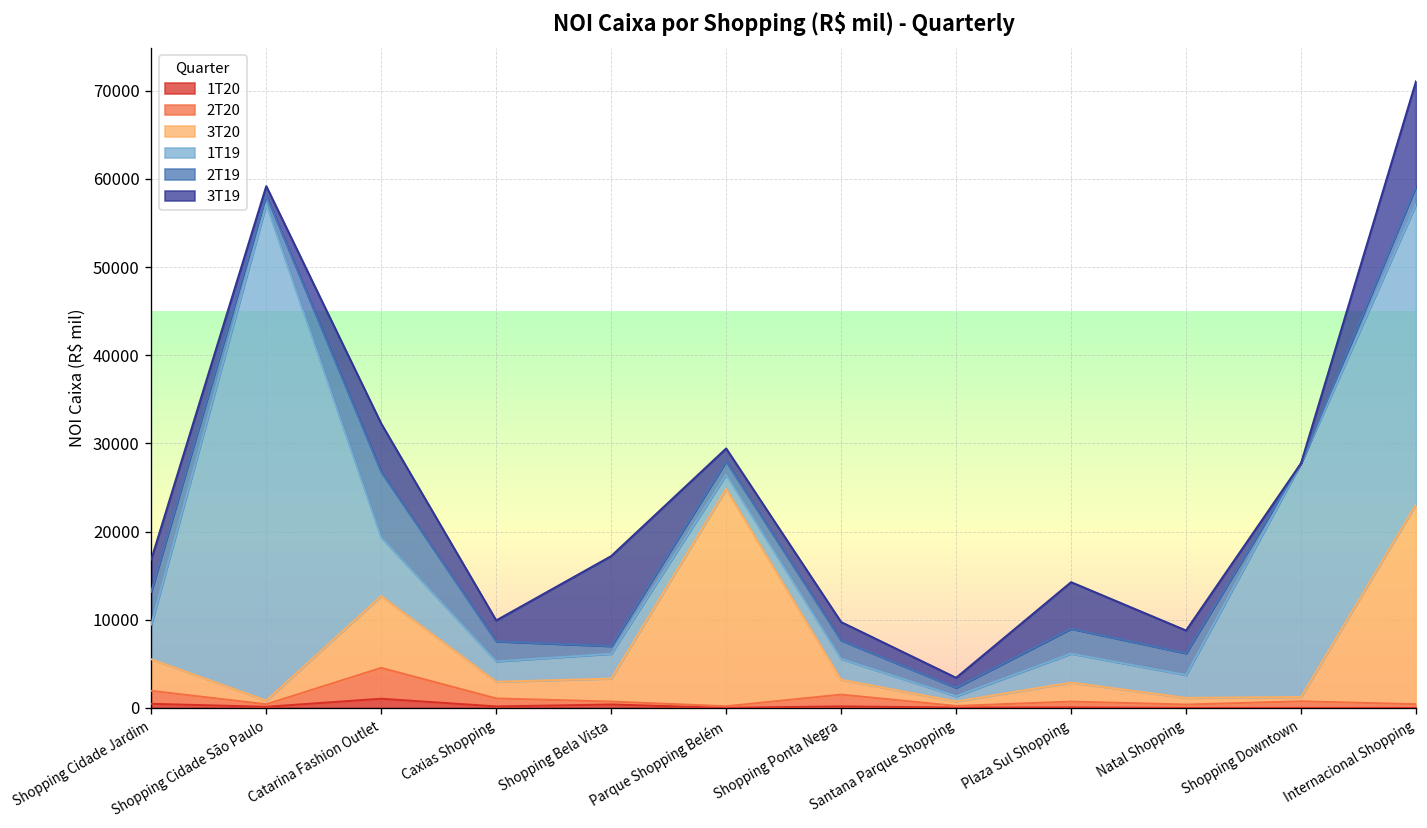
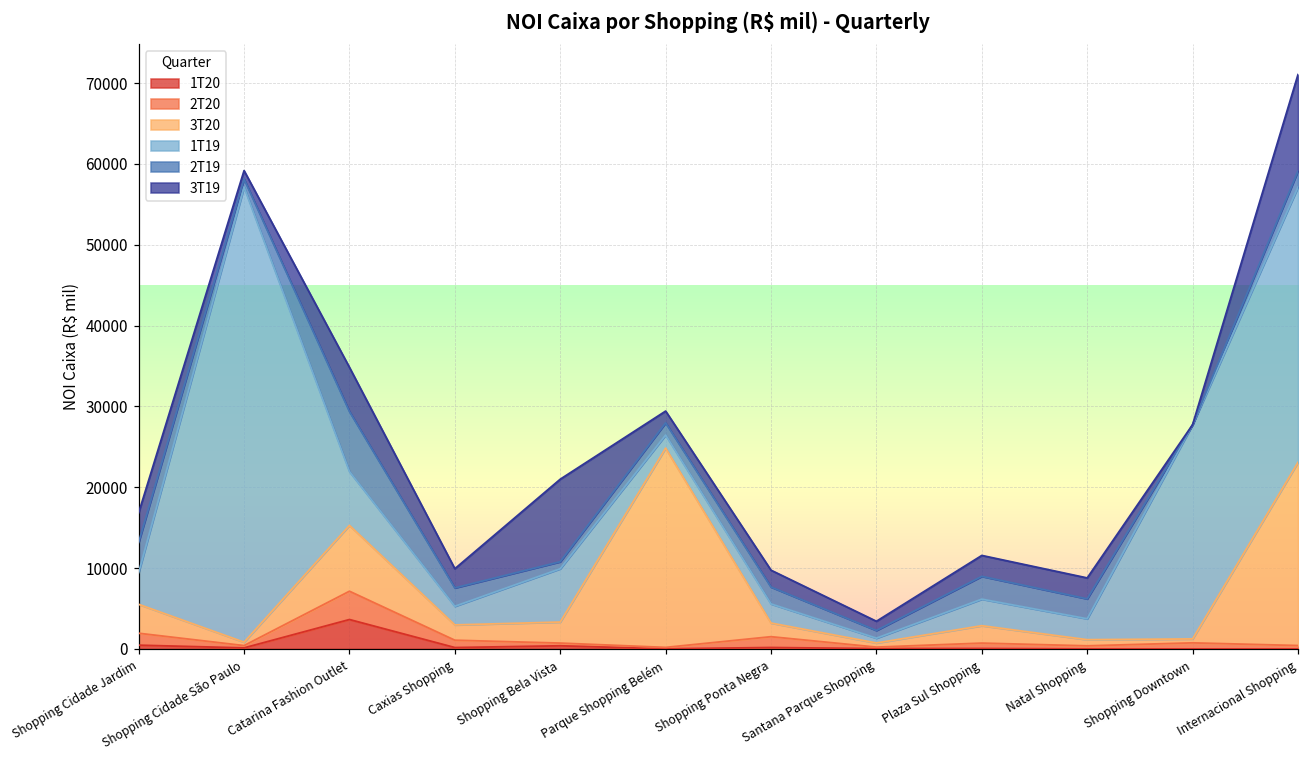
  {
    "1T20": {
      "Shopping Cidade Jardim": 0,
-     "Catarina Fashion Outlet": 1000,
+     "Catarina Fashion Outlet": 4000,
      "Caxias Shopping": 0,
      "Shopping Ponta Negra": 0,
      "Plaza Sul Shopping": 0,
      "Natal Shopping": 0,
      "Shopping Downtown": 0,
      "Internacional Shopping": 0
    },
    "2T20": {
      "Shopping Cidade Jardim": 1000,
      "Catarina Fashion Outlet": 3000,
      "Caxias Shopping": 1000,
      "Shopping Ponta Negra": 1000,
      "Plaza Sul Shopping": 1000,
      "Natal Shopping": 0,
      "Shopping Downtown": 1000,
      "Internacional Shopping": 0
    },
    "3T20": {
      "Shopping Cidade Jardim": 4000,
      "Shopping Cidade São Paulo": 0,
      "Catarina Fashion Outlet": 8000,
      "Caxias Shopping": 2000,
      "Shopping Bela Vista": 3000,
      "Parque Shopping Belém": 25000,
      "Shopping Ponta Negra": 2000,
      "Santana Parque Shopping": 1000,
      "Plaza Sul Shopping": 2000,
      "Natal Shopping": 1000,
      "Shopping Downtown": 0,
      "Internacional Shopping": 23000
    },
    "1T19": {
      "Shopping Cidade Jardim": 4000,
      "Shopping Cidade São Paulo": 56000,
      "Catarina Fashion Outlet": 7000,
      "Caxias Shopping": 2000,
-     "Shopping Bela Vista": 3000,
+     "Shopping Bela Vista": 7000,
      "Parque Shopping Belém": 2000,
      "Shopping Ponta Negra": 2000,
      "Santana Parque Shopping": 1000,
      "Plaza Sul Shopping": 3000,
      "Natal Shopping": 3000,
      "Internacional Shopping": 34000
    },
    "2T19": {
      "Shopping Cidade Jardim": 4000,
      "Shopping Cidade São Paulo": 1000,
      "Catarina Fashion Outlet": 7000,
      "Caxias Shopping": 2000,
      "Shopping Bela Vista": 1000,
      "Parque Shopping Belém": 2000,
      "Shopping Ponta Negra": 2000,
      "Santana Parque Shopping": 1000,
      "Plaza Sul Shopping": 3000,
      "Natal Shopping": 2000,
      "Internacional Shopping": 2000
    },
    "3T19": {
      "Shopping Cidade Jardim": 4000,
      "Shopping Cidade São Paulo": 1000,
      "Catarina Fashion Outlet": 5000,
      "Caxias Shopping": 2000,
      "Shopping Bela Vista": 10000,
      "Parque Shopping Belém": 1000,
      "Shopping Ponta Negra": 2000,
      "Santana Parque Shopping": 1000,
-     "Plaza Sul Shopping": 5000,
+     "Plaza Sul Shopping": 3000,
      "Natal Shopping": 3000,
      "Internacional Shopping": 12000
    }
  }
